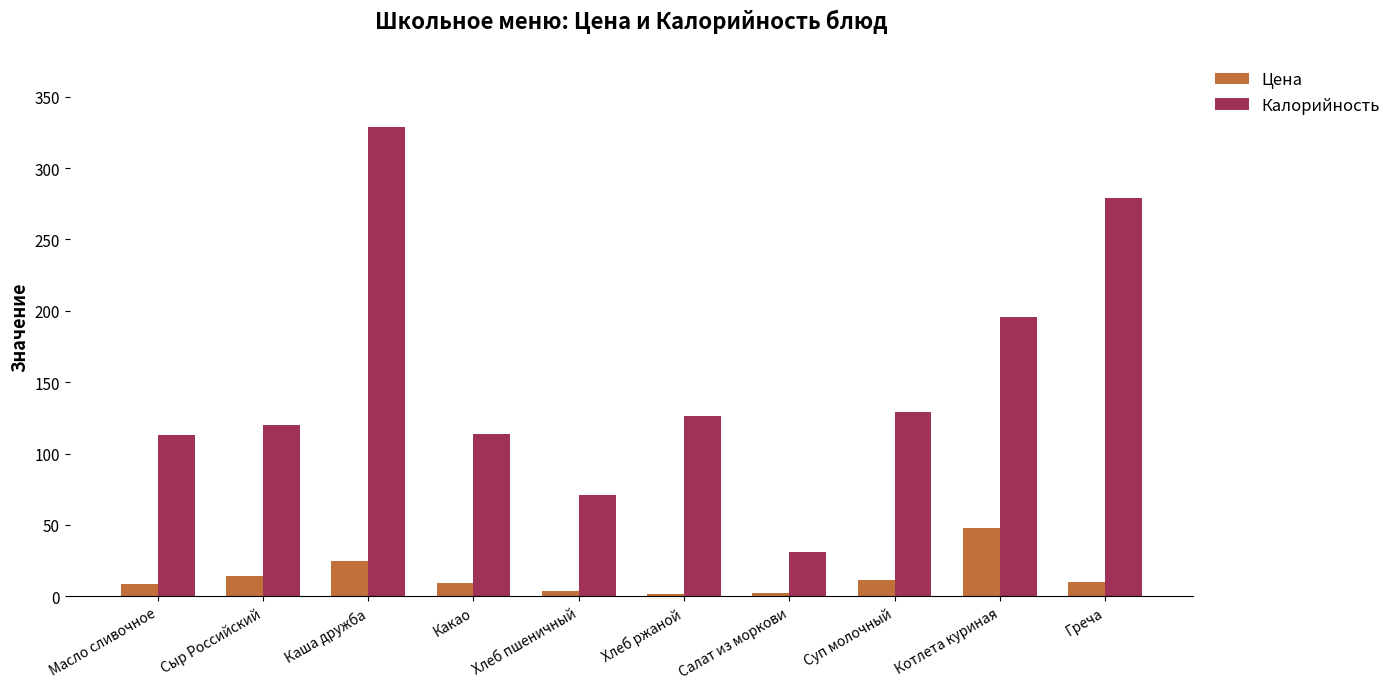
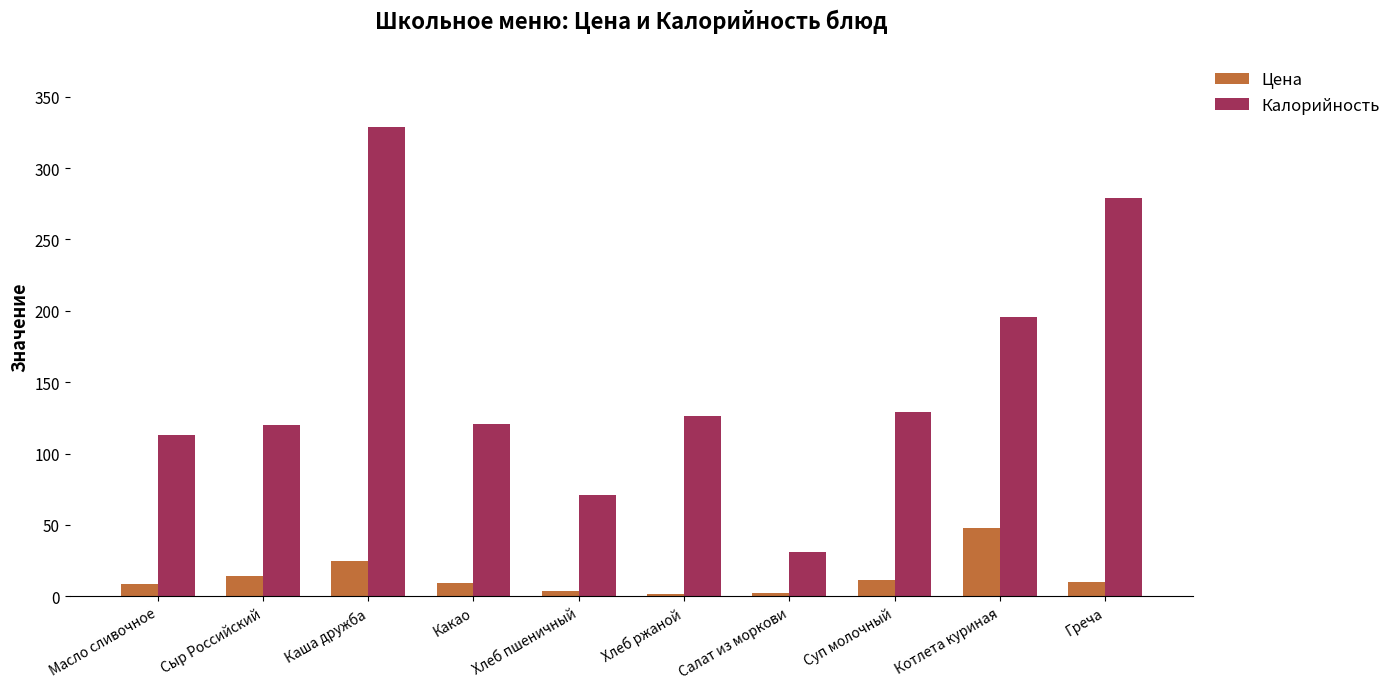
  {
    "Цена": {
      "Масло сливочное": 9,
      "Сыр Российский": 14,
      "Каша дружба": 25,
      "Какао": 10,
      "Хлеб пшеничный": 4,
      "Хлеб ржаной": 2,
      "Салат из моркови": 3,
      "Суп молочный": 12,
      "Котлета куриная": 48,
      "Греча": 10
    },
    "Калорийность": {
      "Масло сливочное": 113,
      "Сыр Российский": 120,
      "Каша дружба": 329,
-     "Какао": 114,
+     "Какао": 121,
      "Хлеб пшеничный": 71,
      "Хлеб ржаной": 126,
      "Салат из моркови": 31,
      "Суп молочный": 129,
      "Котлета куриная": 196,
      "Греча": 279
    }
  }
